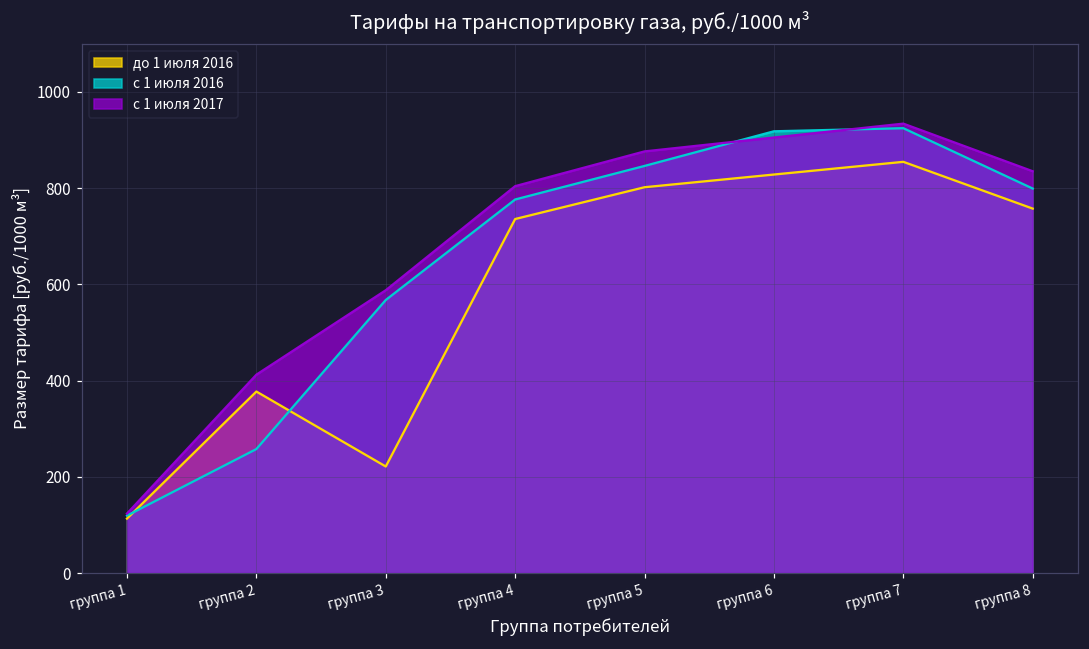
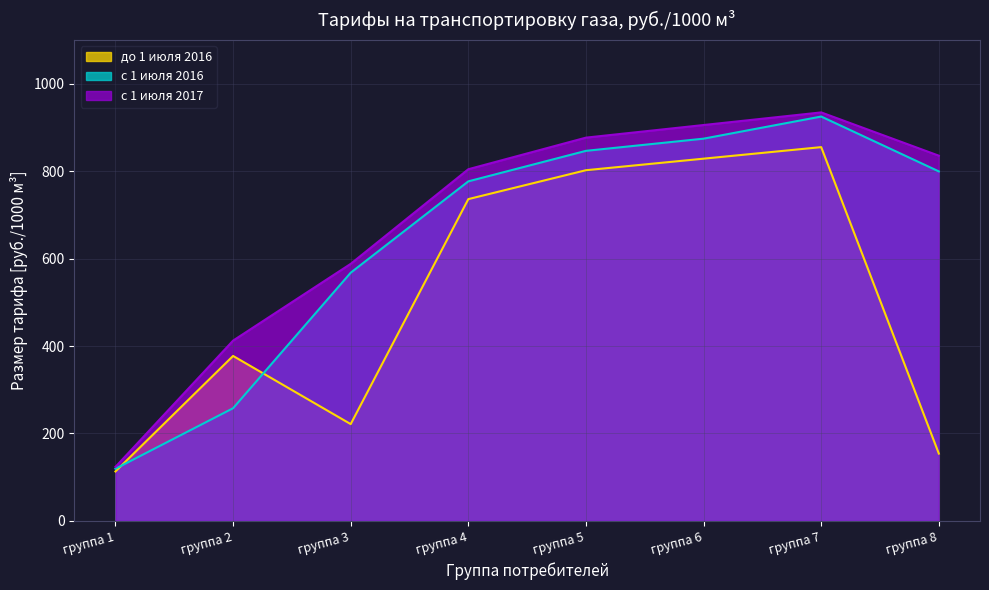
  {
    "до 1 июля 2016": {
      "группа 1": 110,
      "группа 2": 380,
      "группа 3": 220,
      "группа 4": 740,
      "группа 5": 800,
      "группа 6": 830,
      "группа 7": 850,
-     "группа 8": 760
+     "группа 8": 150
    },
    "с 1 июля 2016": {
      "группа 2": 260,
      "группа 3": 570,
      "группа 4": 780,
      "группа 5": 850,
-     "группа 6": 920,
+     "группа 6": 870,
      "группа 7": 920,
      "группа 8": 800
    },
    "с 1 июля 2017": {
      "группа 2": 410,
      "группа 3": 590,
      "группа 4": 800,
      "группа 5": 880,
      "группа 6": 910,
      "группа 7": 930,
      "группа 8": 840
    }
  }
